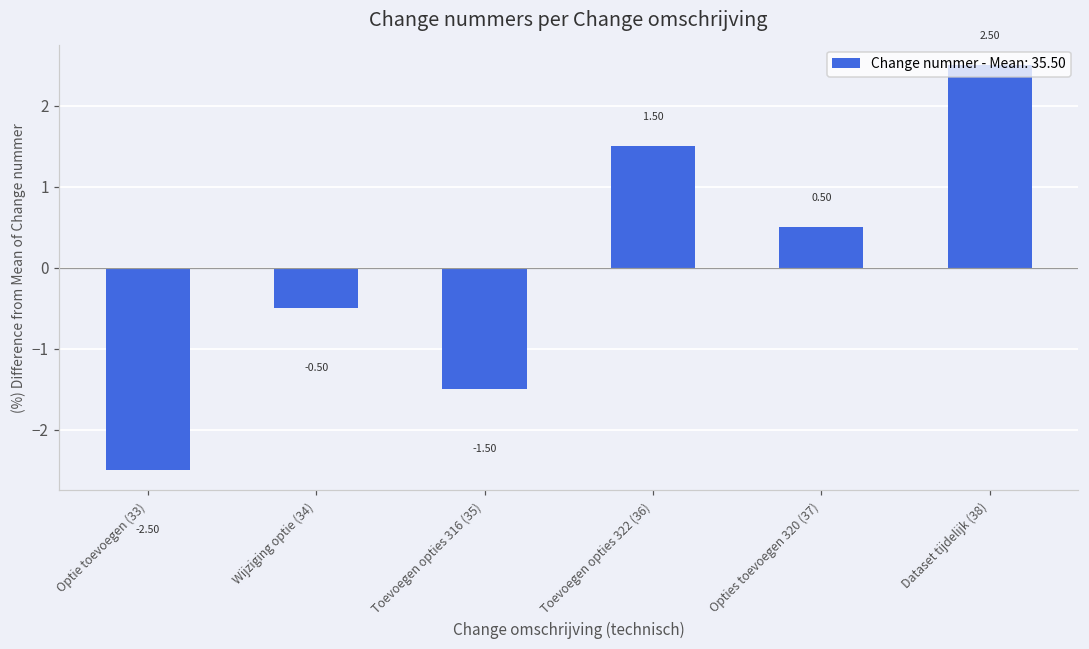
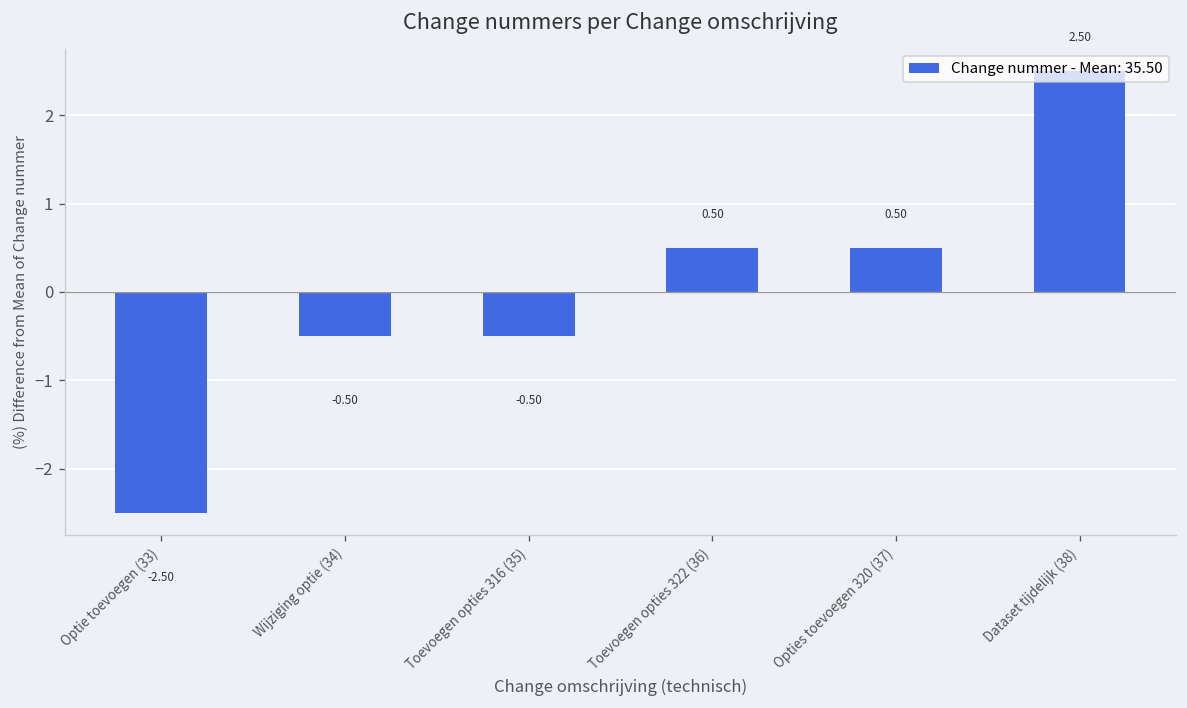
  {
-   "Toevoegen opties 316 (35)": -1.50,
-   "Toevoegen opties 322 (36)": 1.50,
+   "Toevoegen opties 316 (35)": -0.50,
+   "Toevoegen opties 322 (36)": 0.50,
    "Opties toevoegen 320 (37)": 0.50
  }
